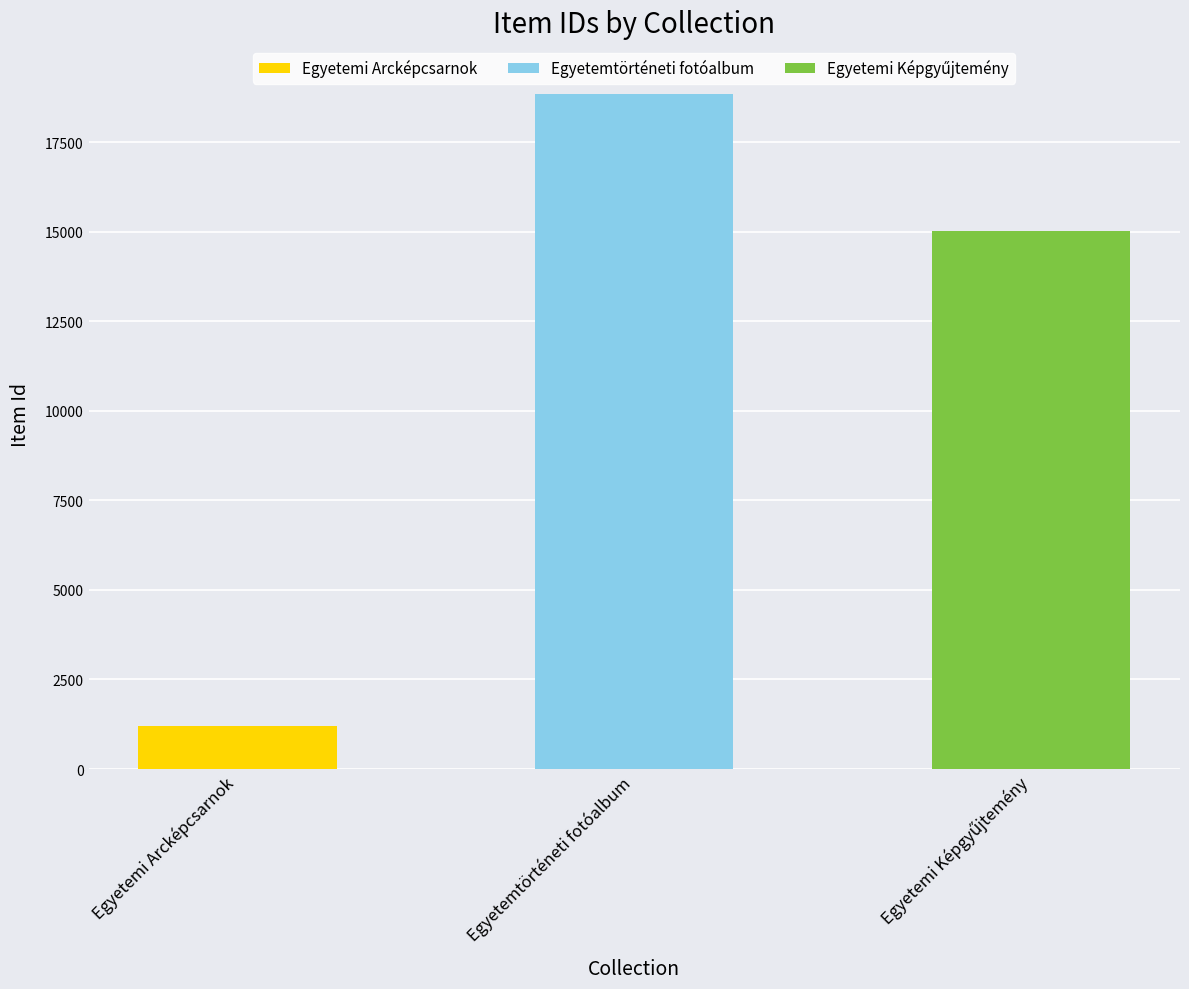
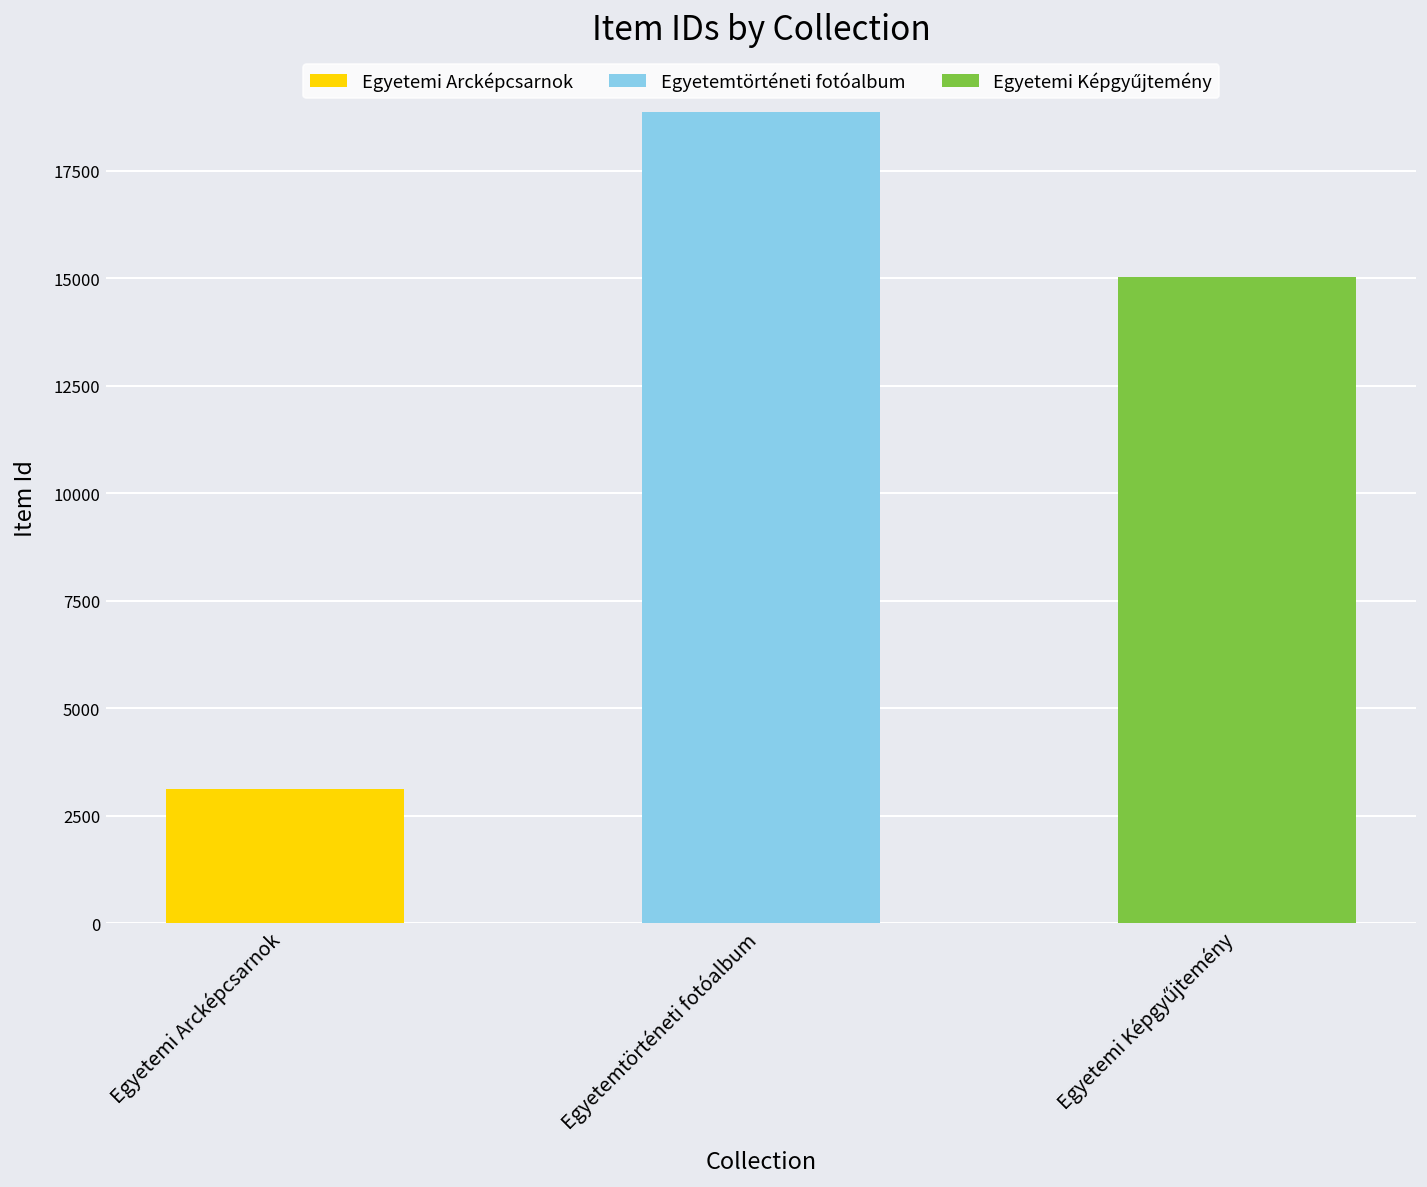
  {
-   "Egyetemi Arcképcsarnok": 1200,
+   "Egyetemi Arcképcsarnok": 3100,
    "Egyetemtörténeti fotóalbum": 18900,
    "Egyetemi Képgyűjtemény": 15000
  }
